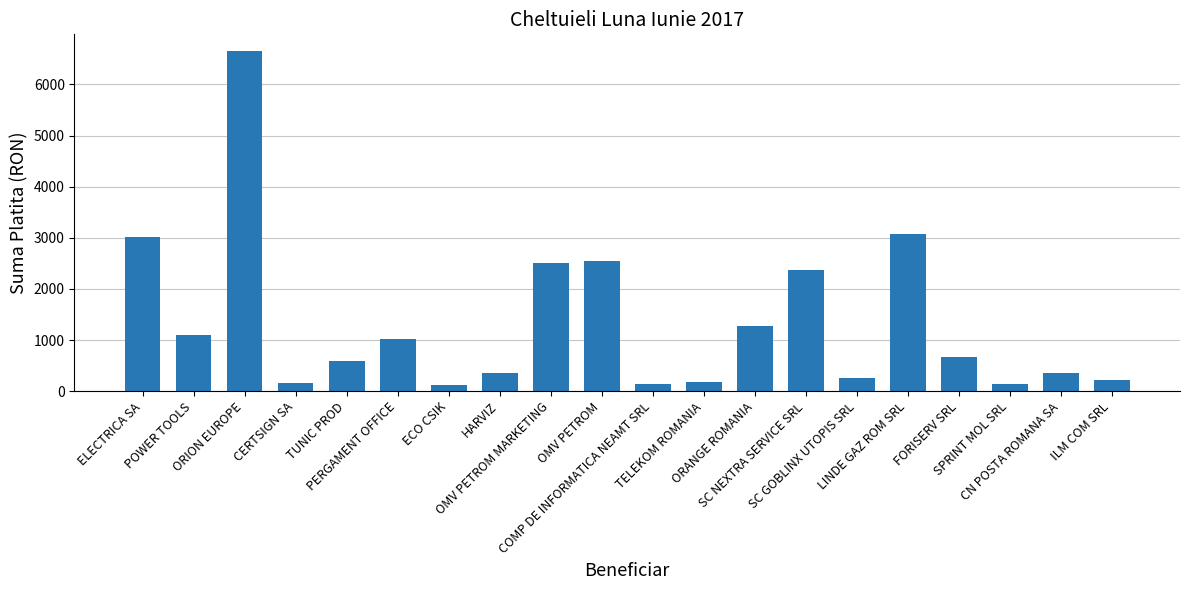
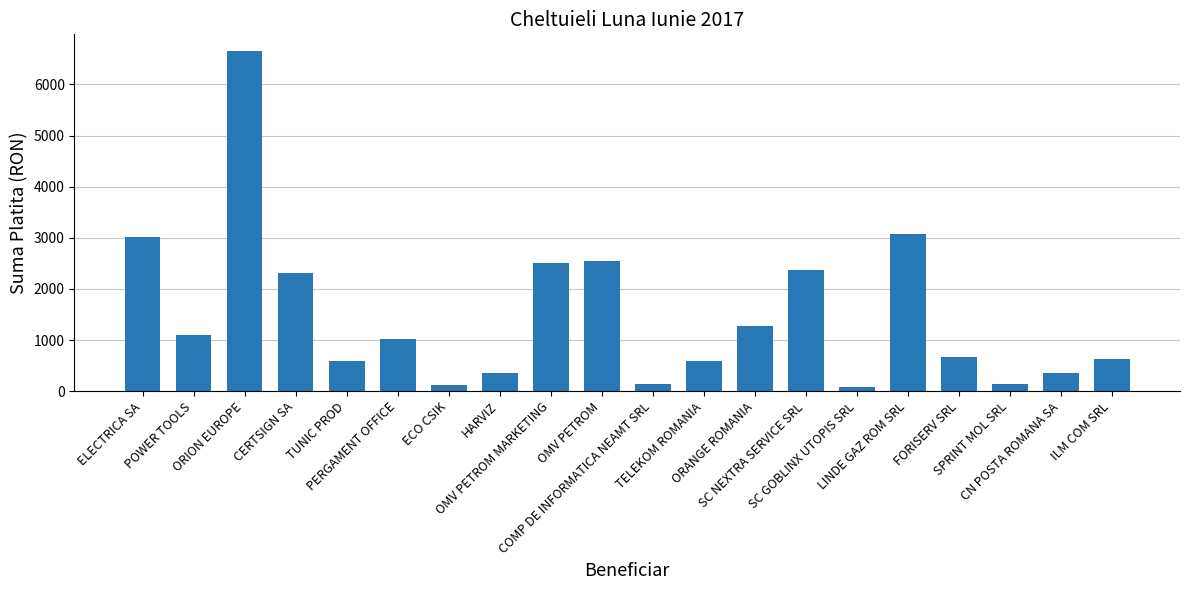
  {
    "ELECTRICA SA": 3000,
    "POWER TOOLS": 1100,
    "ORION EUROPE": 6600,
-   "CERTSIGN SA": 200,
+   "CERTSIGN SA": 2300,
    "TUNIC PROD": 600,
    "PERGAMENT OFFICE": 1000,
    "ECO CSIK": 100,
    "HARVIZ": 400,
    "OMV PETROM MARKETING": 2500,
    "OMV PETROM": 2500,
    "COMP DE INFORMATICA NEAMT SRL": 100,
-   "TELEKOM ROMANIA": 200,
+   "TELEKOM ROMANIA": 600,
    "ORANGE ROMANIA": 1300,
    "SC NEXTRA SERVICE SRL": 2400,
-   "SC GOBLINX UTOPIS SRL": 300,
+   "SC GOBLINX UTOPIS SRL": 100,
    "LINDE GAZ ROM SRL": 3100,
    "FORISERV SRL": 700,
    "SPRINT MOL SRL": 100,
    "CN POSTA ROMANA SA": 400,
-   "ILM COM SRL": 200
+   "ILM COM SRL": 600
  }
